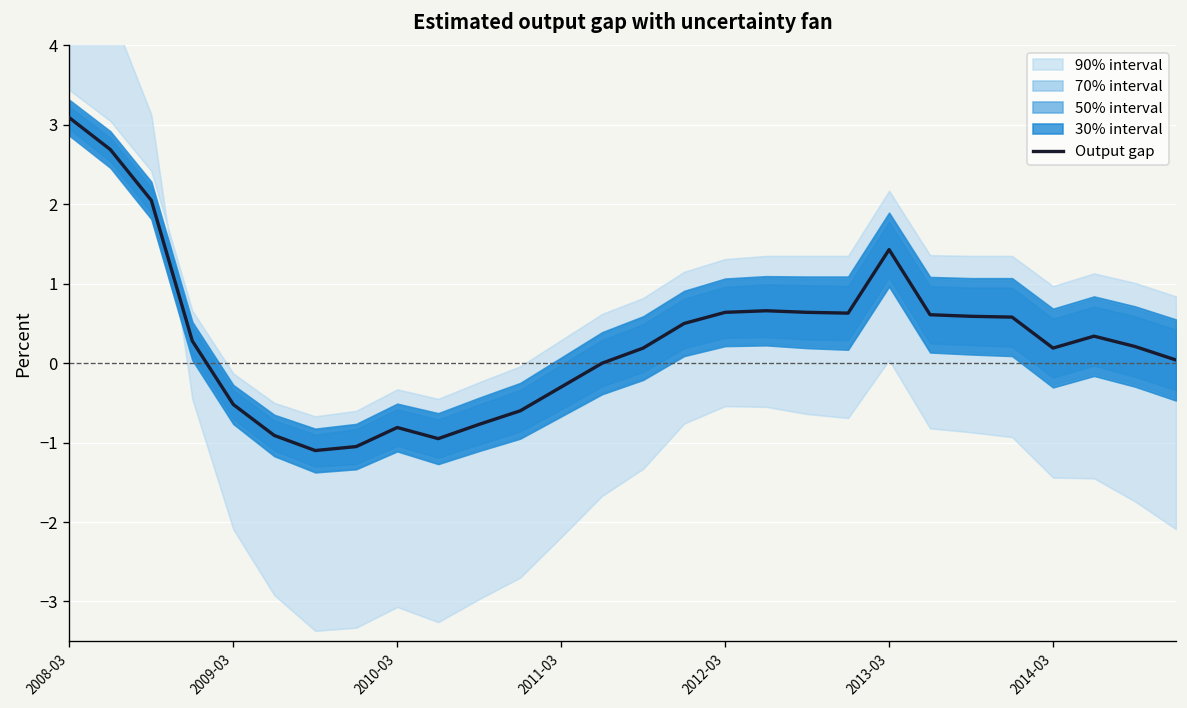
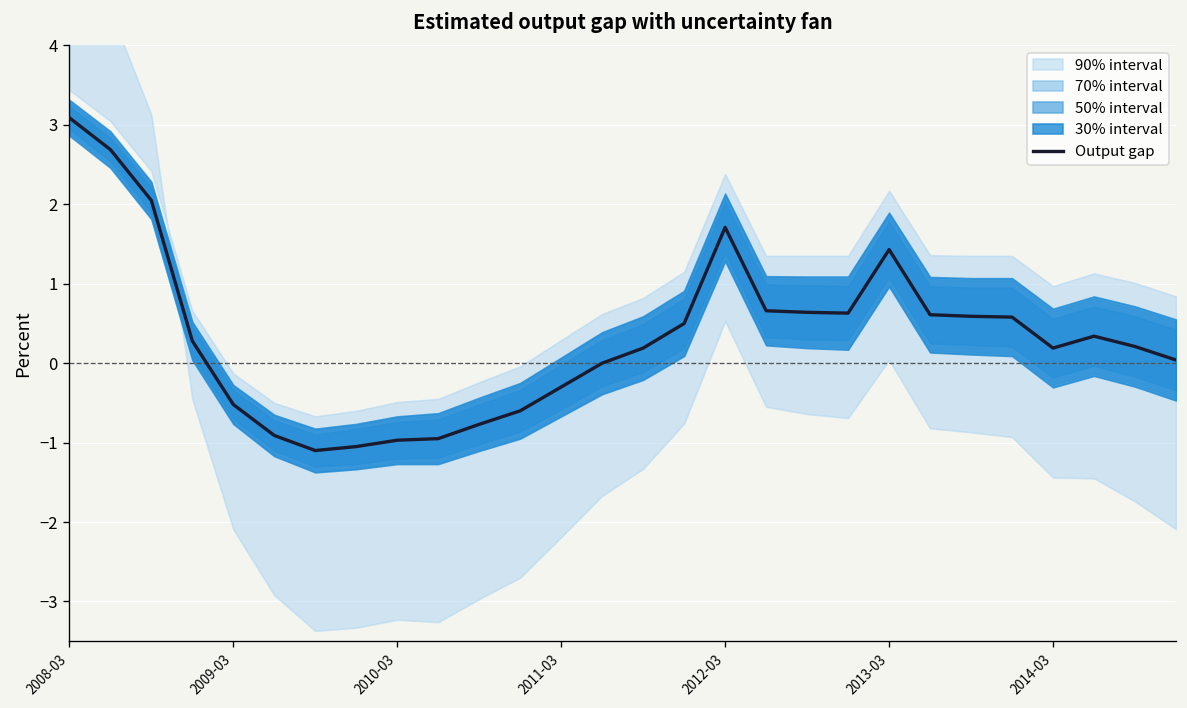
  {
    "Output gap": {
      "2008-03": 3.1,
      "2009-03": -0.5,
-     "2010-03": -0.8,
+     "2010-03": -1.0,
      "2011-03": -0.3,
-     "2012-03": 0.6,
+     "2012-03": 1.7,
      "2013-03": 1.4,
      "2014-03": 0.2
    }
  }
